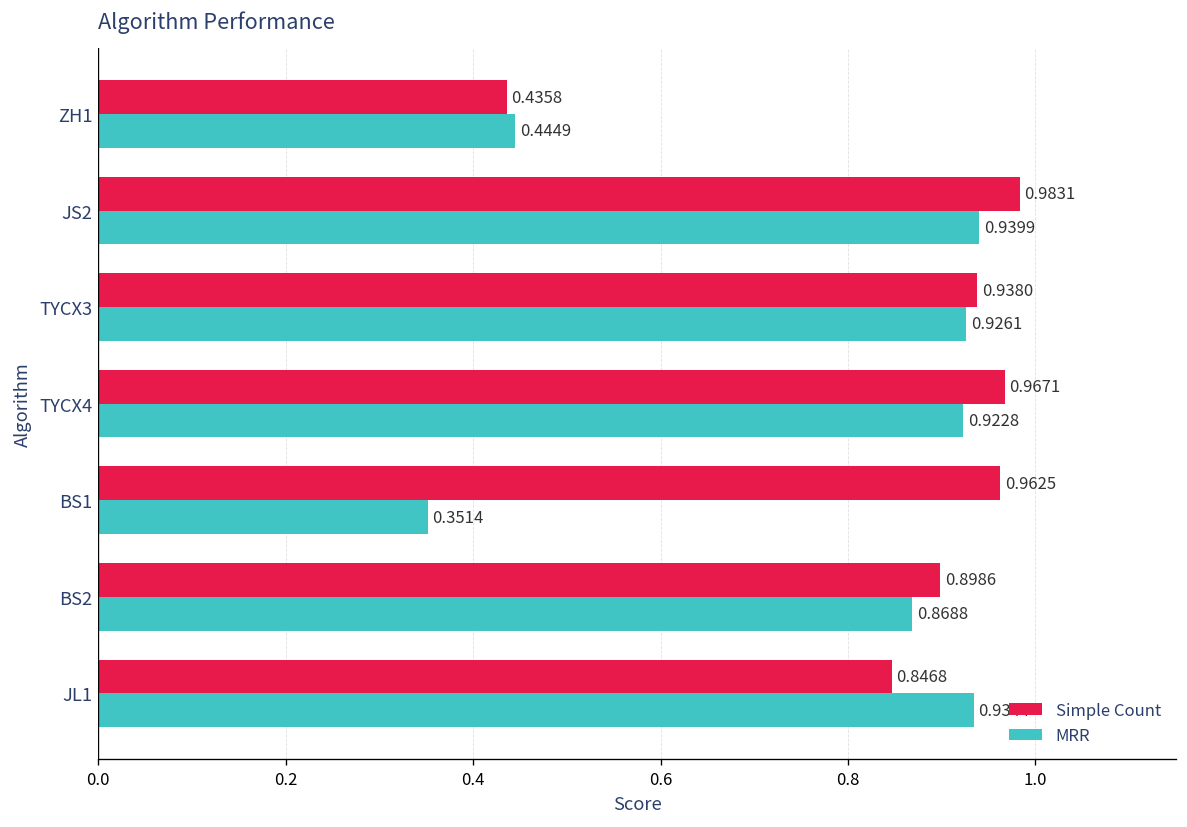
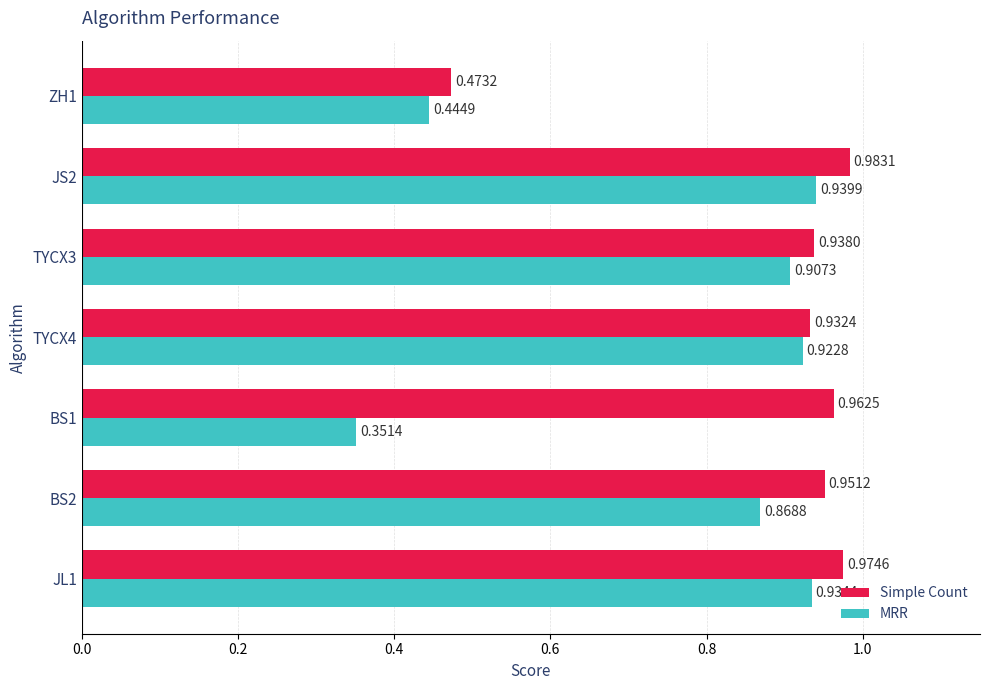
  {
    "Simple Count": {
-     "ZH1": 0.4358,
+     "ZH1": 0.4732,
      "JS2": 0.9831,
      "TYCX3": 0.9380,
-     "TYCX4": 0.9671,
+     "TYCX4": 0.9324,
      "BS1": 0.9625,
-     "BS2": 0.8986,
-     "JL1": 0.8468
+     "BS2": 0.9512,
+     "JL1": 0.9746
    },
    "MRR": {
      "ZH1": 0.4449,
      "JS2": 0.9399,
-     "TYCX3": 0.9261,
+     "TYCX3": 0.9073,
      "TYCX4": 0.9228,
      "BS1": 0.3514,
      "BS2": 0.8688,
      "JL1": 0.9344
    }
  }
